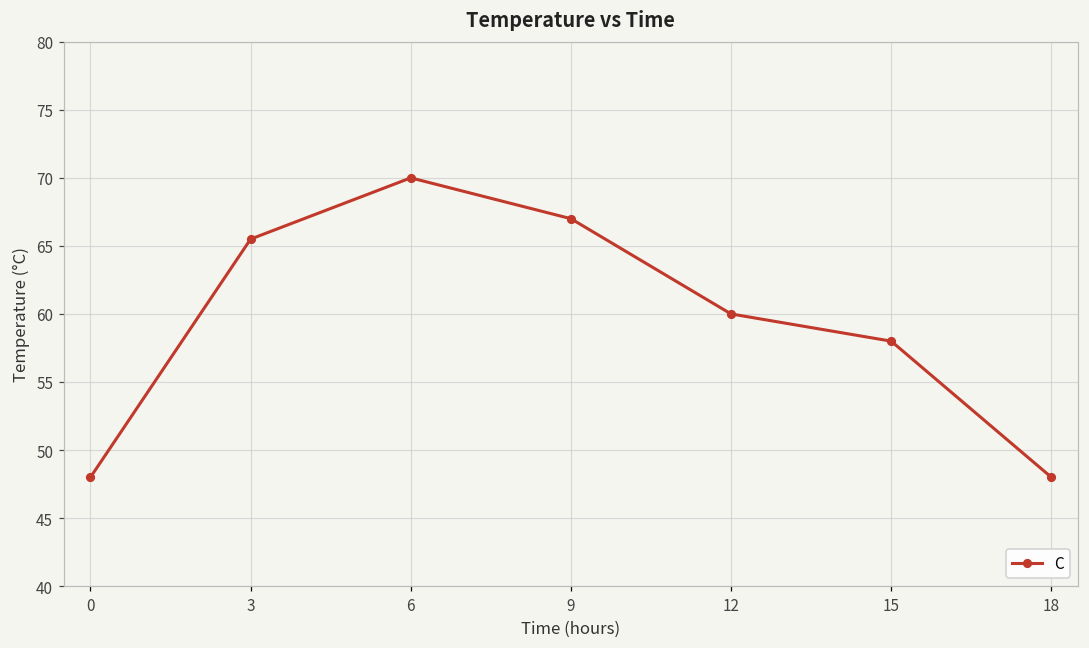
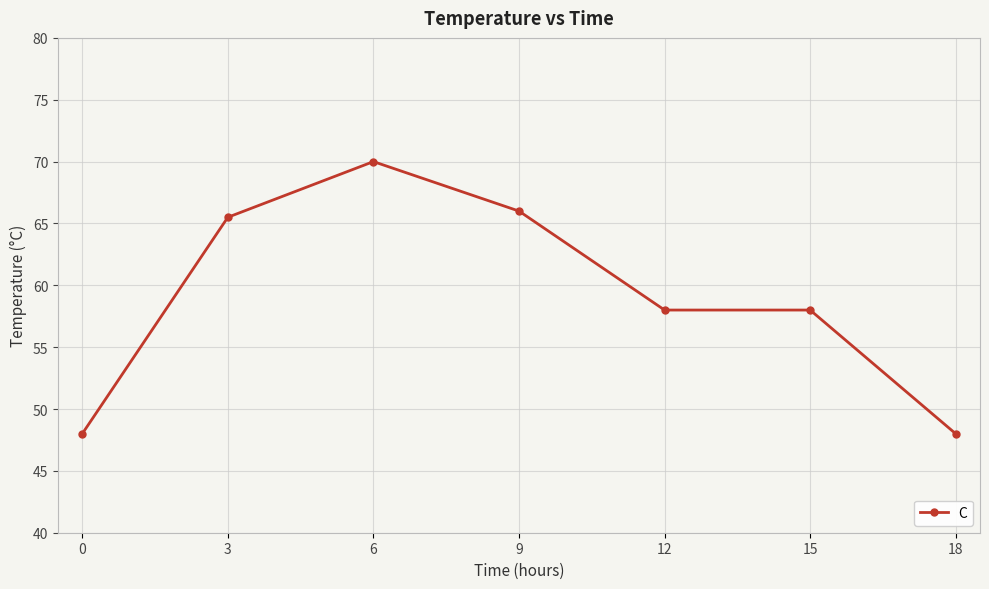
  {
    "0": 48,
    "3": 65.5,
    "6": 70,
-   "9": 67,
-   "12": 60,
+   "9": 66,
+   "12": 58,
    "15": 58,
    "18": 48
  }
